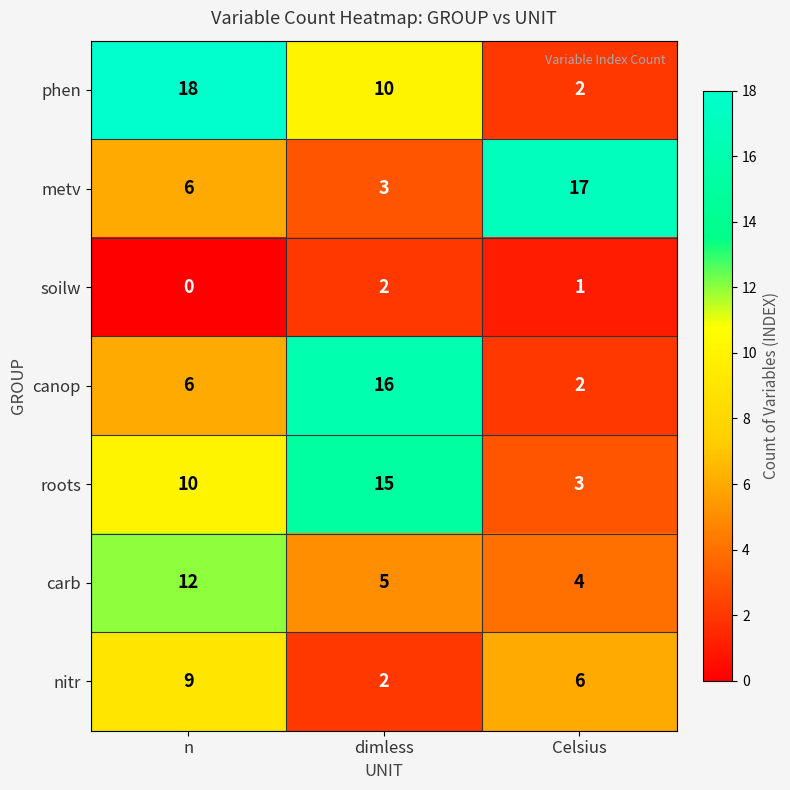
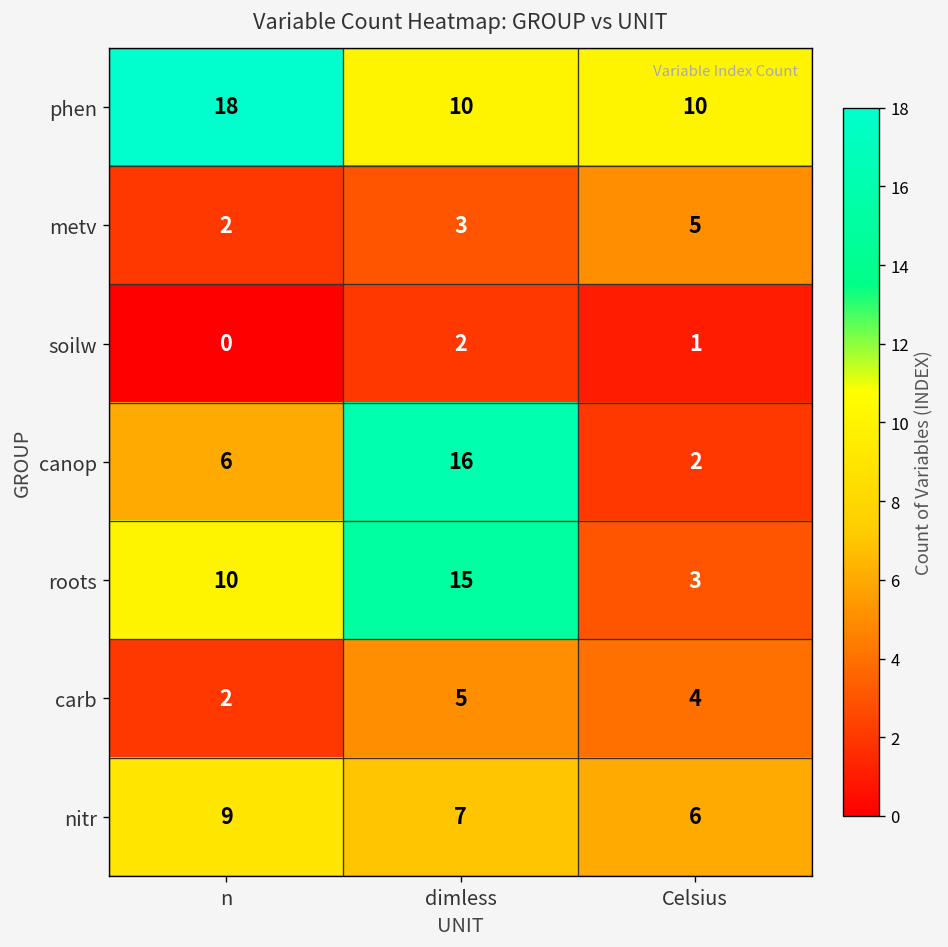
  {
    "phen": {
      "n": 18,
      "dimless": 10,
-     "Celsius": 2
+     "Celsius": 10
    },
    "metv": {
-     "n": 6,
+     "n": 2,
      "dimless": 3,
-     "Celsius": 17
+     "Celsius": 5
    },
    "soilw": {
      "n": 0,
      "dimless": 2,
      "Celsius": 1
    },
    "canop": {
      "n": 6,
      "dimless": 16,
      "Celsius": 2
    },
    "roots": {
      "n": 10,
      "dimless": 15,
      "Celsius": 3
    },
    "carb": {
-     "n": 12,
+     "n": 2,
      "dimless": 5,
      "Celsius": 4
    },
    "nitr": {
      "n": 9,
-     "dimless": 2,
+     "dimless": 7,
      "Celsius": 6
    }
  }
